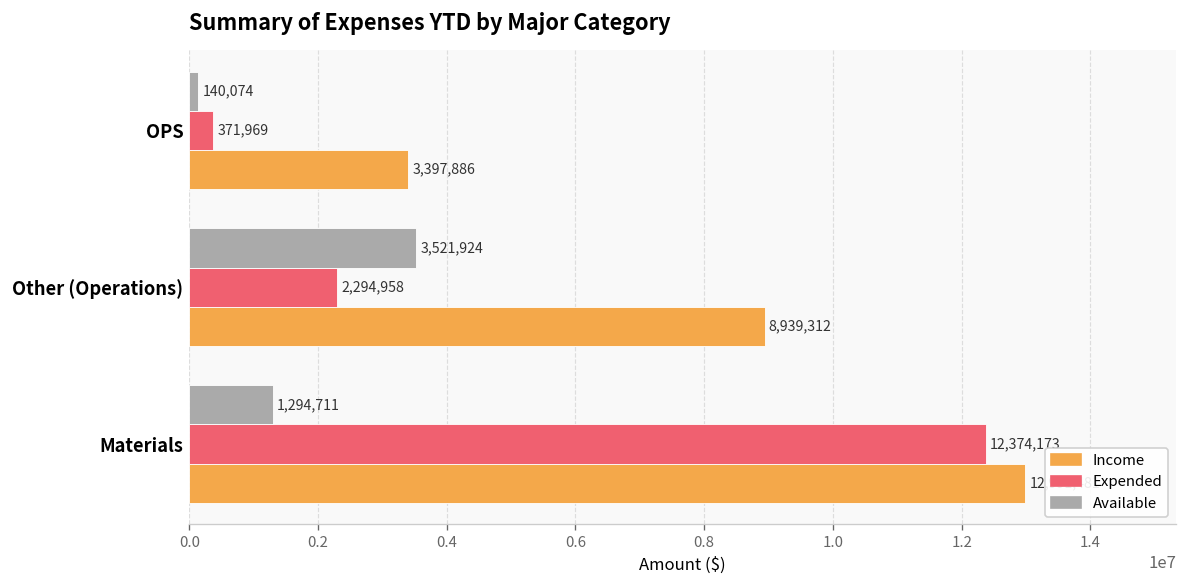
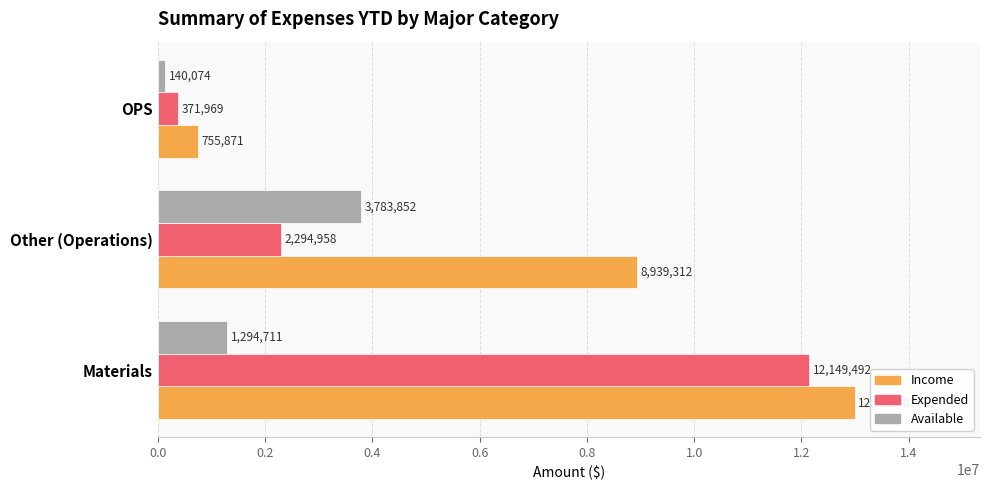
  {
    "Income": {
-     "OPS": "3,397,886",
+     "OPS": "755,871",
      "Other (Operations)": "8,939,312"
    },
    "Expended": {
-     "Materials": "12400000"
+     "Materials": "12100000"
    },
    "Available": {
      "OPS": "140,074",
-     "Other (Operations)": "3,521,924",
+     "Other (Operations)": "3,783,852",
      "Materials": "1,294,711"
    }
  }
